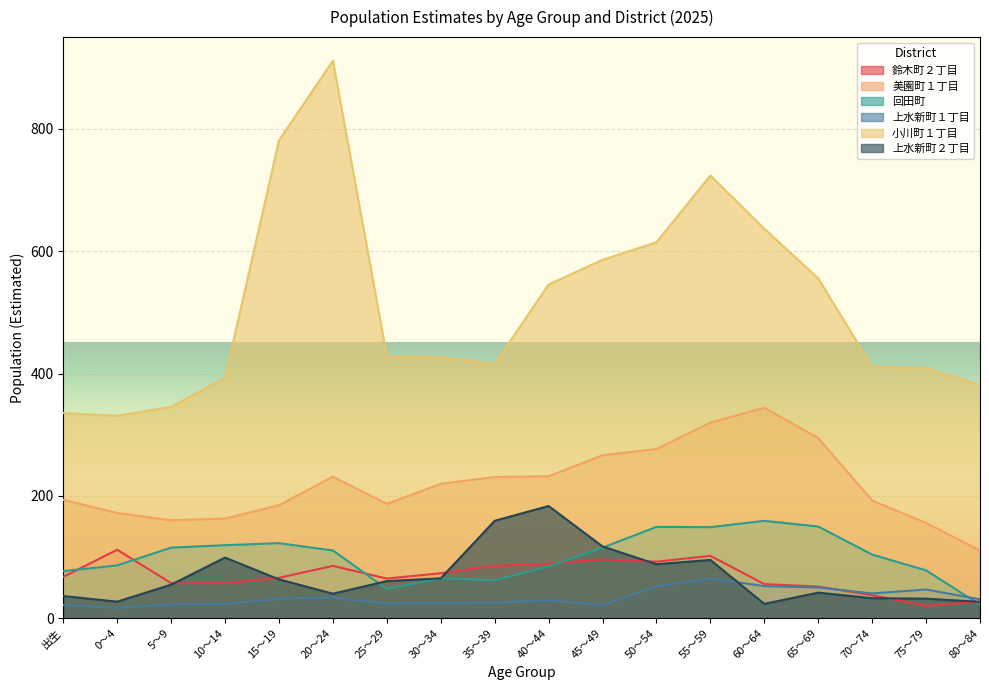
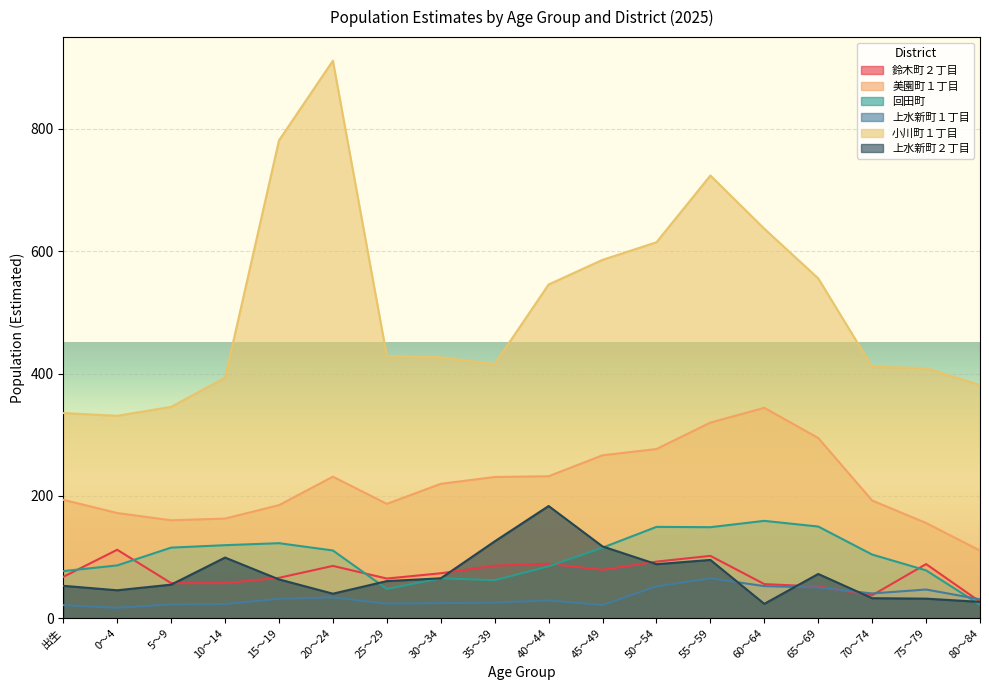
  {
    "鈴木町２丁目": {
      "出生": 70,
      "0～4": 110,
      "10～14": 60,
      "20～24": 90,
      "25～29": 60,
      "30～34": 70,
      "35～39": 90,
      "40～44": 90,
-     "45～49": 100,
+     "45～49": 80,
      "50～54": 90,
      "55～59": 100,
-     "75～79": 20
+     "75～79": 90
    },
    "上水新町２丁目": {
-     "出生": 40,
-     "0～4": 30,
+     "出生": 50,
+     "0～4": 50,
      "10～14": 100,
      "20～24": 40,
      "25～29": 60,
-     "35～39": 160,
+     "35～39": 130,
      "40～44": 180,
      "50～54": 90,
      "55～59": 100,
      "60～64": 20,
-     "65～69": 40,
+     "65～69": 70,
      "70～74": 30,
      "75～79": 30
    }
  }
